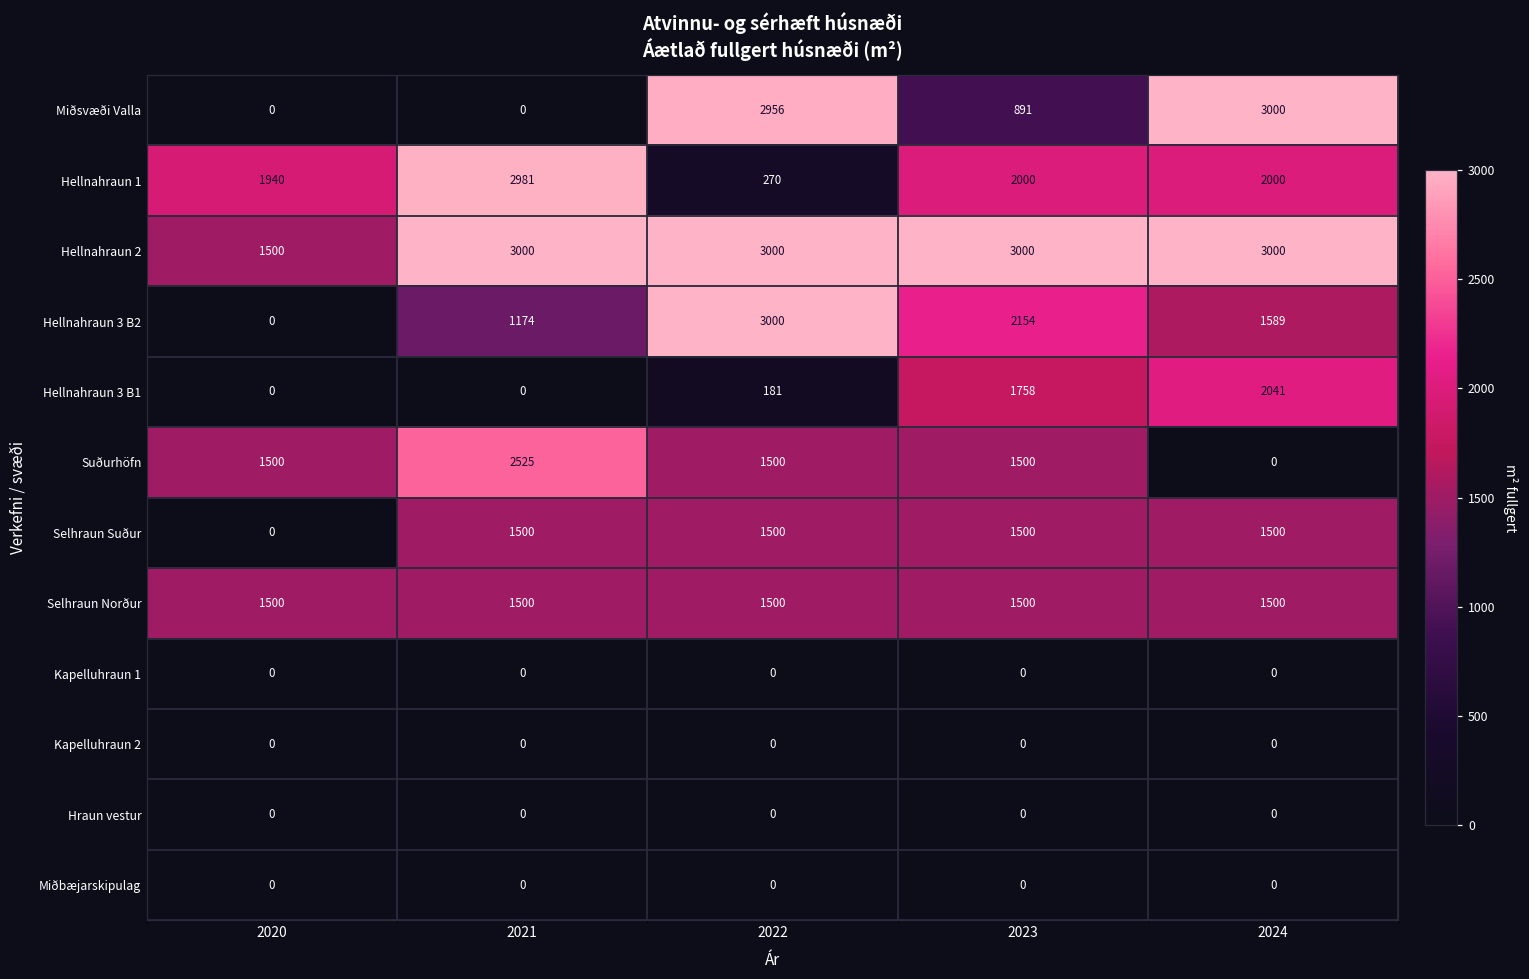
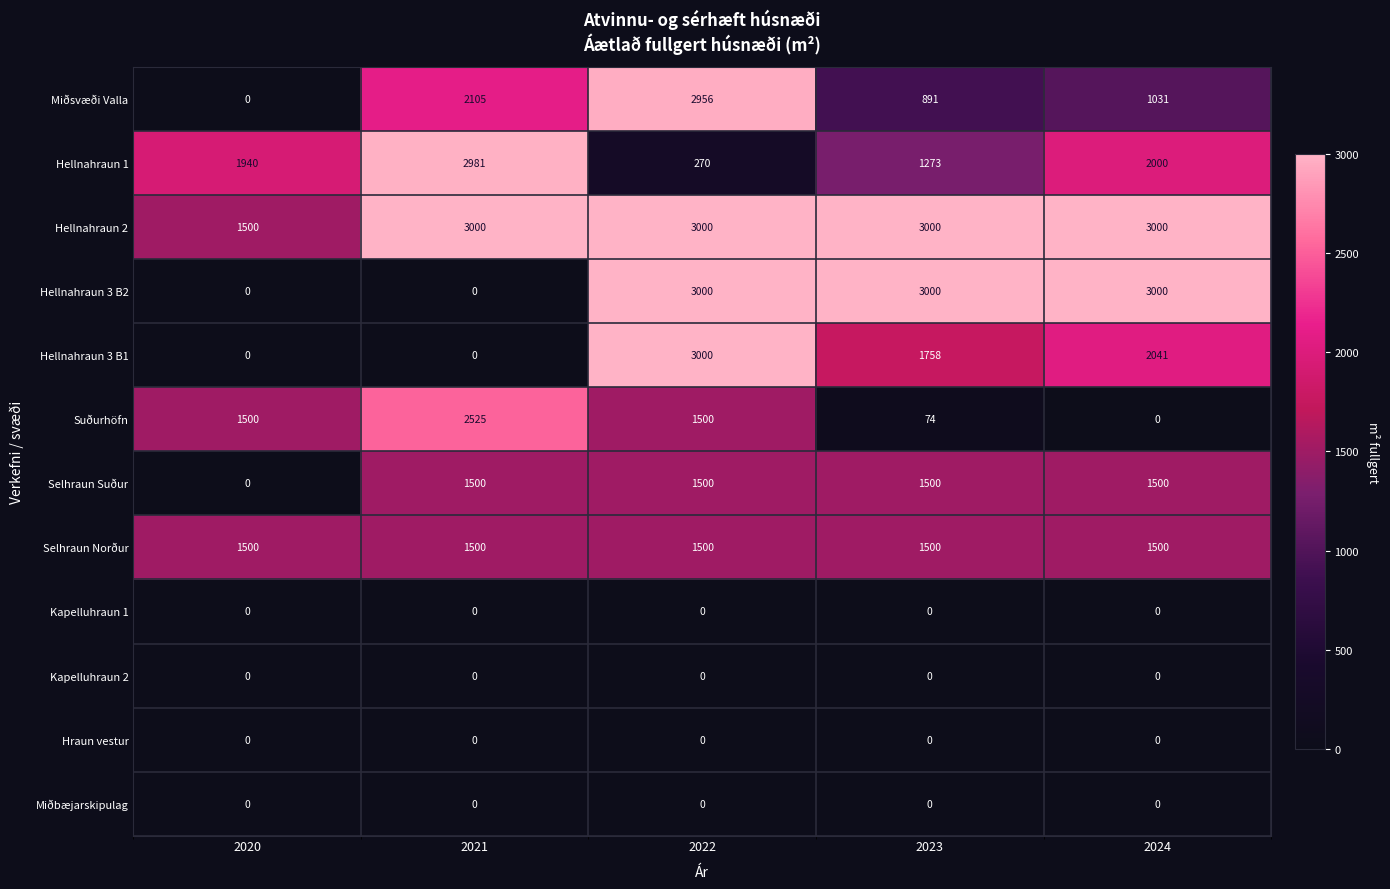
  {
    "Miðsvæði Valla": {
      "2020": 0,
-     "2021": 0,
+     "2021": 2105,
      "2022": 2956,
      "2023": 891,
-     "2024": 3000
+     "2024": 1031
    },
    "Hellnahraun 1": {
      "2020": 1940,
      "2021": 2981,
      "2022": 270,
-     "2023": 2000,
+     "2023": 1273,
      "2024": 2000
    },
    "Hellnahraun 2": {
      "2020": 1500,
      "2021": 3000,
      "2022": 3000,
      "2023": 3000,
      "2024": 3000
    },
    "Hellnahraun 3 B2": {
      "2020": 0,
-     "2021": 1174,
+     "2021": 0,
      "2022": 3000,
-     "2023": 2154,
-     "2024": 1589
+     "2023": 3000,
+     "2024": 3000
    },
    "Hellnahraun 3 B1": {
      "2020": 0,
      "2021": 0,
-     "2022": 181,
+     "2022": 3000,
      "2023": 1758,
      "2024": 2041
    },
    "Suðurhöfn": {
      "2020": 1500,
      "2021": 2525,
      "2022": 1500,
-     "2023": 1500,
+     "2023": 74,
      "2024": 0
    },
    "Selhraun Suður": {
      "2020": 0,
      "2021": 1500,
      "2022": 1500,
      "2023": 1500,
      "2024": 1500
    },
    "Selhraun Norður": {
      "2020": 1500,
      "2021": 1500,
      "2022": 1500,
      "2023": 1500,
      "2024": 1500
    },
    "Kapelluhraun 1": {
      "2020": 0,
      "2021": 0,
      "2022": 0,
      "2023": 0,
      "2024": 0
    },
    "Kapelluhraun 2": {
      "2020": 0,
      "2021": 0,
      "2022": 0,
      "2023": 0,
      "2024": 0
    },
    "Hraun vestur": {
      "2020": 0,
      "2021": 0,
      "2022": 0,
      "2023": 0,
      "2024": 0
    },
    "Miðbæjarskipulag": {
      "2020": 0,
      "2021": 0,
      "2022": 0,
      "2023": 0,
      "2024": 0
    }
  }
